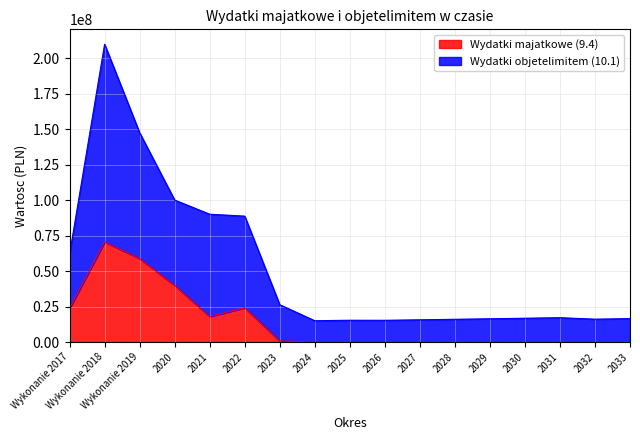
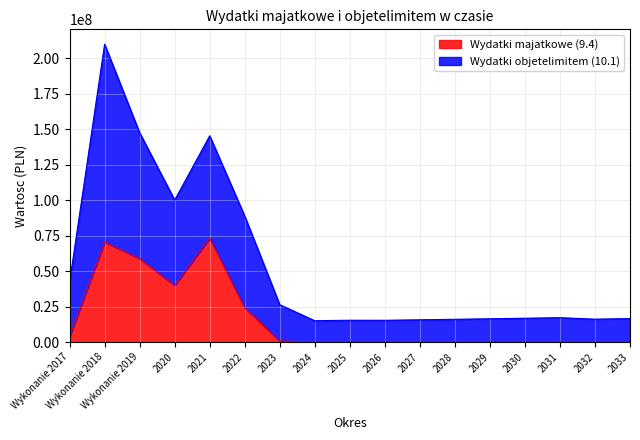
  {
    "Wydatki majatkowe (9.4)": {
-     "Wykonanie 2017": 24000000,
+     "Wykonanie 2017": 4000000,
      "Wykonanie 2018": 71000000,
      "Wykonanie 2019": 59000000,
      "2020": 40000000,
-     "2021": 18000000,
+     "2021": 73000000,
      "2022": 24000000,
      "2023": 1000000,
      "2024": 0,
      "2025": 0,
      "2026": 0,
      "2027": 0,
      "2028": 0,
      "2029": 0,
      "2030": 0,
      "2031": 0,
      "2032": 0,
      "2033": 0
    },
    "Wydatki objetelimitem (10.1)": {
      "Wykonanie 2017": 38000000,
      "Wykonanie 2018": 139000000,
      "Wykonanie 2019": 89000000,
      "2020": 60000000,
      "2021": 72000000,
      "2022": 65000000,
      "2023": 26000000,
      "2024": 15000000,
      "2025": 15000000,
      "2026": 15000000,
      "2027": 16000000,
      "2028": 16000000,
      "2029": 16000000,
      "2030": 17000000,
      "2031": 17000000,
      "2032": 16000000,
      "2033": 17000000
    }
  }
